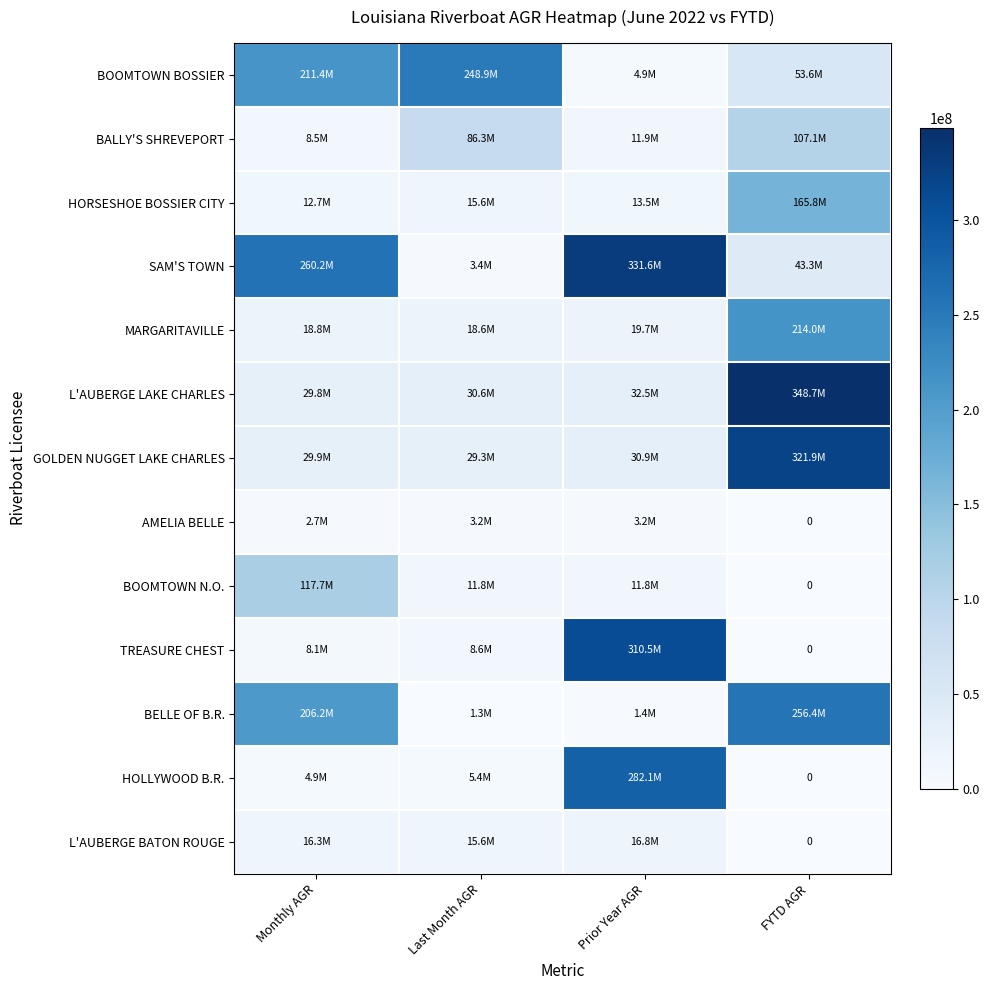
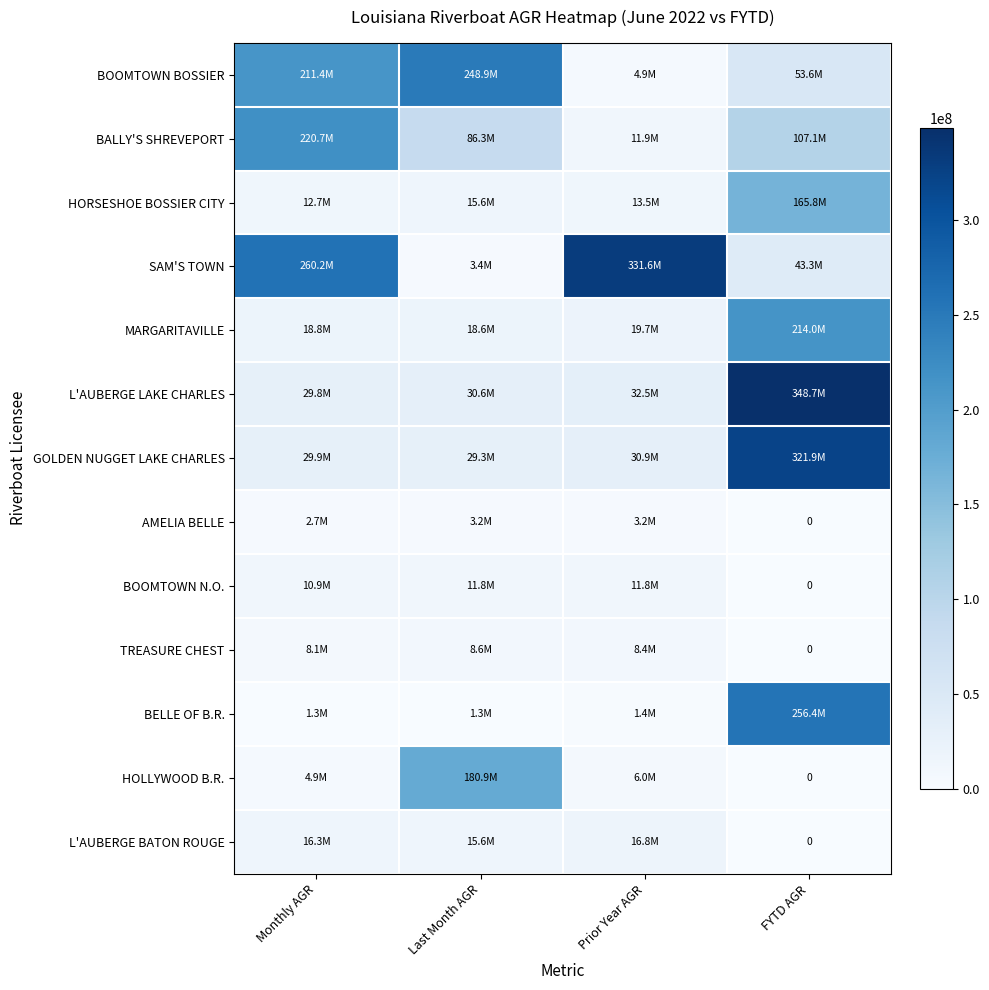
  {
    "BOOMTOWN BOSSIER": {
      "Monthly AGR": "211.4M",
      "Last Month AGR": "248.9M",
      "Prior Year AGR": "4.9M",
      "FYTD AGR": "53.6M"
    },
    "BALLY'S SHREVEPORT": {
-     "Monthly AGR": "8.5M",
+     "Monthly AGR": "220.7M",
      "Last Month AGR": "86.3M",
      "Prior Year AGR": "11.9M",
      "FYTD AGR": "107.1M"
    },
    "HORSESHOE BOSSIER CITY": {
      "Monthly AGR": "12.7M",
      "Last Month AGR": "15.6M",
      "Prior Year AGR": "13.5M",
      "FYTD AGR": "165.8M"
    },
    "SAM'S TOWN": {
      "Monthly AGR": "260.2M",
      "Last Month AGR": "3.4M",
      "Prior Year AGR": "331.6M",
      "FYTD AGR": "43.3M"
    },
    "MARGARITAVILLE": {
      "Monthly AGR": "18.8M",
      "Last Month AGR": "18.6M",
      "Prior Year AGR": "19.7M",
      "FYTD AGR": "214.0M"
    },
    "L'AUBERGE LAKE CHARLES": {
      "Monthly AGR": "29.8M",
      "Last Month AGR": "30.6M",
      "Prior Year AGR": "32.5M",
      "FYTD AGR": "348.7M"
    },
    "GOLDEN NUGGET LAKE CHARLES": {
      "Monthly AGR": "29.9M",
      "Last Month AGR": "29.3M",
      "Prior Year AGR": "30.9M",
      "FYTD AGR": "321.9M"
    },
    "AMELIA BELLE": {
      "Monthly AGR": "2.7M",
      "Last Month AGR": "3.2M",
      "Prior Year AGR": "3.2M",
      "FYTD AGR": "0"
    },
    "BOOMTOWN N.O.": {
-     "Monthly AGR": "117.7M",
+     "Monthly AGR": "10.9M",
      "Last Month AGR": "11.8M",
      "Prior Year AGR": "11.8M",
      "FYTD AGR": "0"
    },
    "TREASURE CHEST": {
      "Monthly AGR": "8.1M",
      "Last Month AGR": "8.6M",
-     "Prior Year AGR": "310.5M",
+     "Prior Year AGR": "8.4M",
      "FYTD AGR": "0"
    },
    "BELLE OF B.R.": {
-     "Monthly AGR": "206.2M",
+     "Monthly AGR": "1.3M",
      "Last Month AGR": "1.3M",
      "Prior Year AGR": "1.4M",
      "FYTD AGR": "256.4M"
    },
    "HOLLYWOOD B.R.": {
      "Monthly AGR": "4.9M",
-     "Last Month AGR": "5.4M",
-     "Prior Year AGR": "282.1M",
+     "Last Month AGR": "180.9M",
+     "Prior Year AGR": "6.0M",
      "FYTD AGR": "0"
    },
    "L'AUBERGE BATON ROUGE": {
      "Monthly AGR": "16.3M",
      "Last Month AGR": "15.6M",
      "Prior Year AGR": "16.8M",
      "FYTD AGR": "0"
    }
  }
